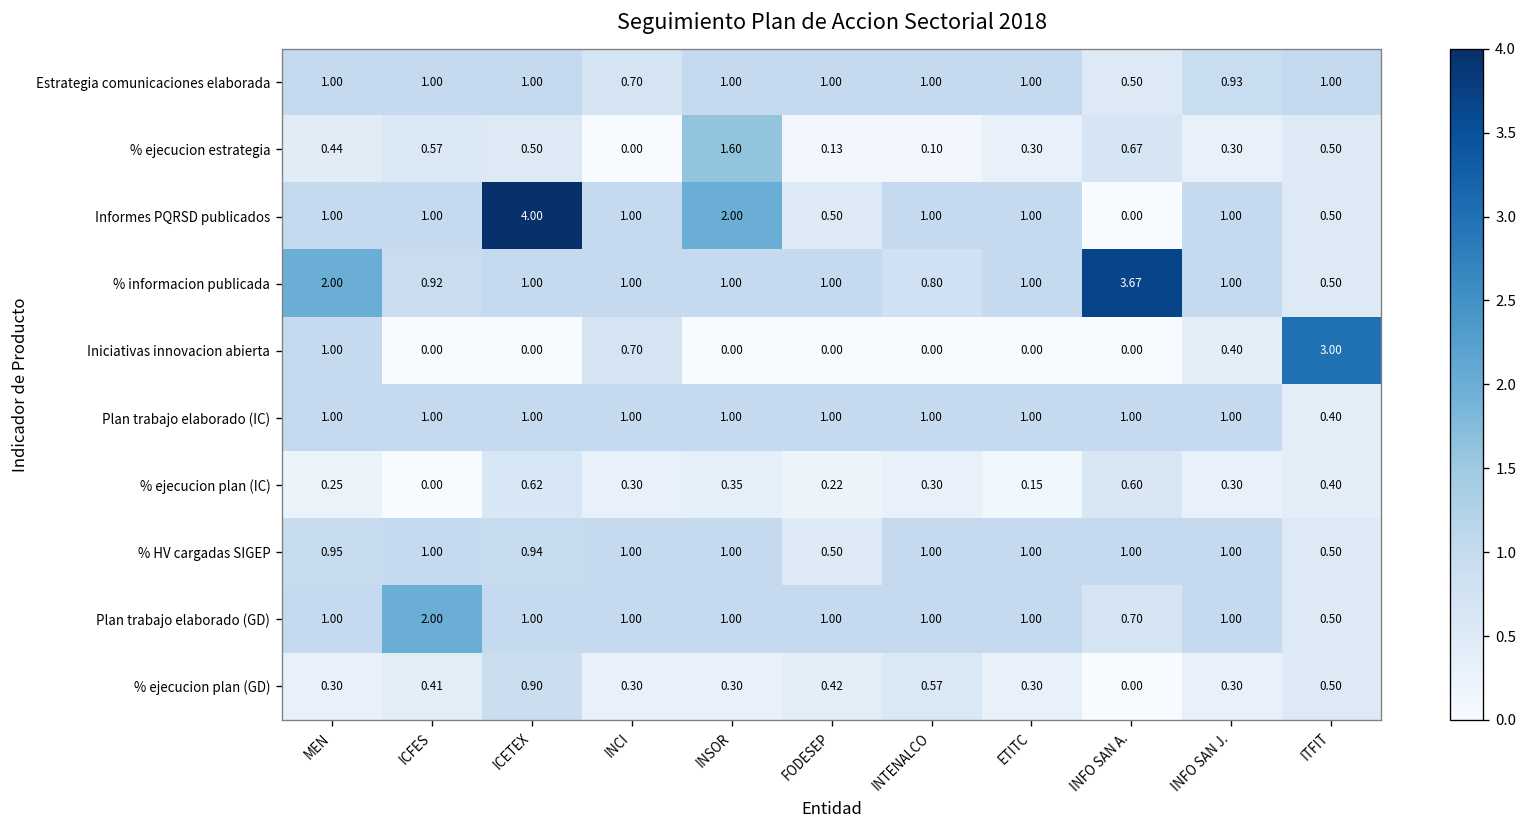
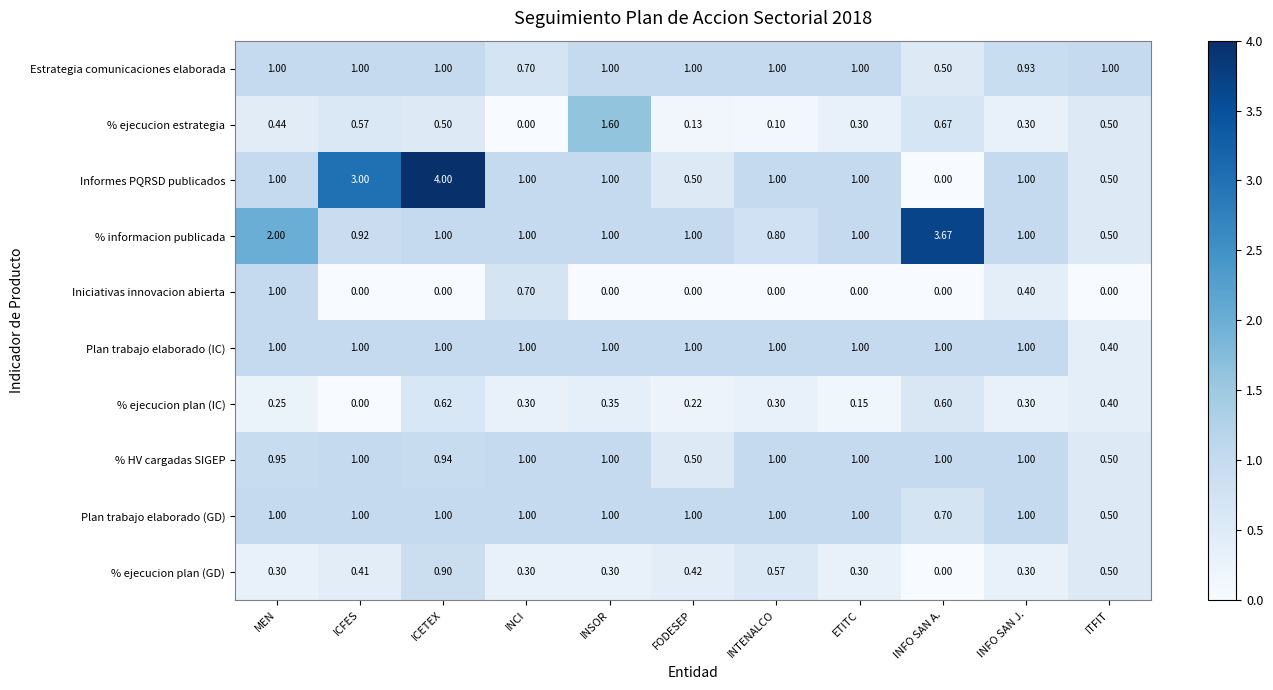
  {
    "Estrategia comunicaciones elaborada": {
      "MEN": 1.00,
      "ICFES": 1.00,
      "ICETEX": 1.00,
      "INCI": 0.70,
      "INSOR": 1.00,
      "FODESEP": 1.00,
      "INTENALCO": 1.00,
      "ETITC": 1.00,
      "INFO SAN A.": 0.50,
      "INFO SAN J.": 0.93,
      "ITFIT": 1.00
    },
    "% ejecucion estrategia": {
      "MEN": 0.44,
      "ICFES": 0.57,
      "ICETEX": 0.50,
      "INCI": 0.00,
      "INSOR": 1.60,
      "FODESEP": 0.13,
      "INTENALCO": 0.10,
      "ETITC": 0.30,
      "INFO SAN A.": 0.67,
      "INFO SAN J.": 0.30,
      "ITFIT": 0.50
    },
    "Informes PQRSD publicados": {
      "MEN": 1.00,
-     "ICFES": 1.00,
+     "ICFES": 3.00,
      "ICETEX": 4.00,
      "INCI": 1.00,
-     "INSOR": 2.00,
+     "INSOR": 1.00,
      "FODESEP": 0.50,
      "INTENALCO": 1.00,
      "ETITC": 1.00,
      "INFO SAN A.": 0.00,
      "INFO SAN J.": 1.00,
      "ITFIT": 0.50
    },
    "% informacion publicada": {
      "MEN": 2.00,
      "ICFES": 0.92,
      "ICETEX": 1.00,
      "INCI": 1.00,
      "INSOR": 1.00,
      "FODESEP": 1.00,
      "INTENALCO": 0.80,
      "ETITC": 1.00,
      "INFO SAN A.": 3.67,
      "INFO SAN J.": 1.00,
      "ITFIT": 0.50
    },
    "Iniciativas innovacion abierta": {
      "MEN": 1.00,
      "ICFES": 0.00,
      "ICETEX": 0.00,
      "INCI": 0.70,
      "INSOR": 0.00,
      "FODESEP": 0.00,
      "INTENALCO": 0.00,
      "ETITC": 0.00,
      "INFO SAN A.": 0.00,
      "INFO SAN J.": 0.40,
-     "ITFIT": 3.00
+     "ITFIT": 0.00
    },
    "Plan trabajo elaborado (IC)": {
      "MEN": 1.00,
      "ICFES": 1.00,
      "ICETEX": 1.00,
      "INCI": 1.00,
      "INSOR": 1.00,
      "FODESEP": 1.00,
      "INTENALCO": 1.00,
      "ETITC": 1.00,
      "INFO SAN A.": 1.00,
      "INFO SAN J.": 1.00,
      "ITFIT": 0.40
    },
    "% ejecucion plan (IC)": {
      "MEN": 0.25,
      "ICFES": 0.00,
      "ICETEX": 0.62,
      "INCI": 0.30,
      "INSOR": 0.35,
      "FODESEP": 0.22,
      "INTENALCO": 0.30,
      "ETITC": 0.15,
      "INFO SAN A.": 0.60,
      "INFO SAN J.": 0.30,
      "ITFIT": 0.40
    },
    "% HV cargadas SIGEP": {
      "MEN": 0.95,
      "ICFES": 1.00,
      "ICETEX": 0.94,
      "INCI": 1.00,
      "INSOR": 1.00,
      "FODESEP": 0.50,
      "INTENALCO": 1.00,
      "ETITC": 1.00,
      "INFO SAN A.": 1.00,
      "INFO SAN J.": 1.00,
      "ITFIT": 0.50
    },
    "Plan trabajo elaborado (GD)": {
      "MEN": 1.00,
-     "ICFES": 2.00,
+     "ICFES": 1.00,
      "ICETEX": 1.00,
      "INCI": 1.00,
      "INSOR": 1.00,
      "FODESEP": 1.00,
      "INTENALCO": 1.00,
      "ETITC": 1.00,
      "INFO SAN A.": 0.70,
      "INFO SAN J.": 1.00,
      "ITFIT": 0.50
    },
    "% ejecucion plan (GD)": {
      "MEN": 0.30,
      "ICFES": 0.41,
      "ICETEX": 0.90,
      "INCI": 0.30,
      "INSOR": 0.30,
      "FODESEP": 0.42,
      "INTENALCO": 0.57,
      "ETITC": 0.30,
      "INFO SAN A.": 0.00,
      "INFO SAN J.": 0.30,
      "ITFIT": 0.50
    }
  }
